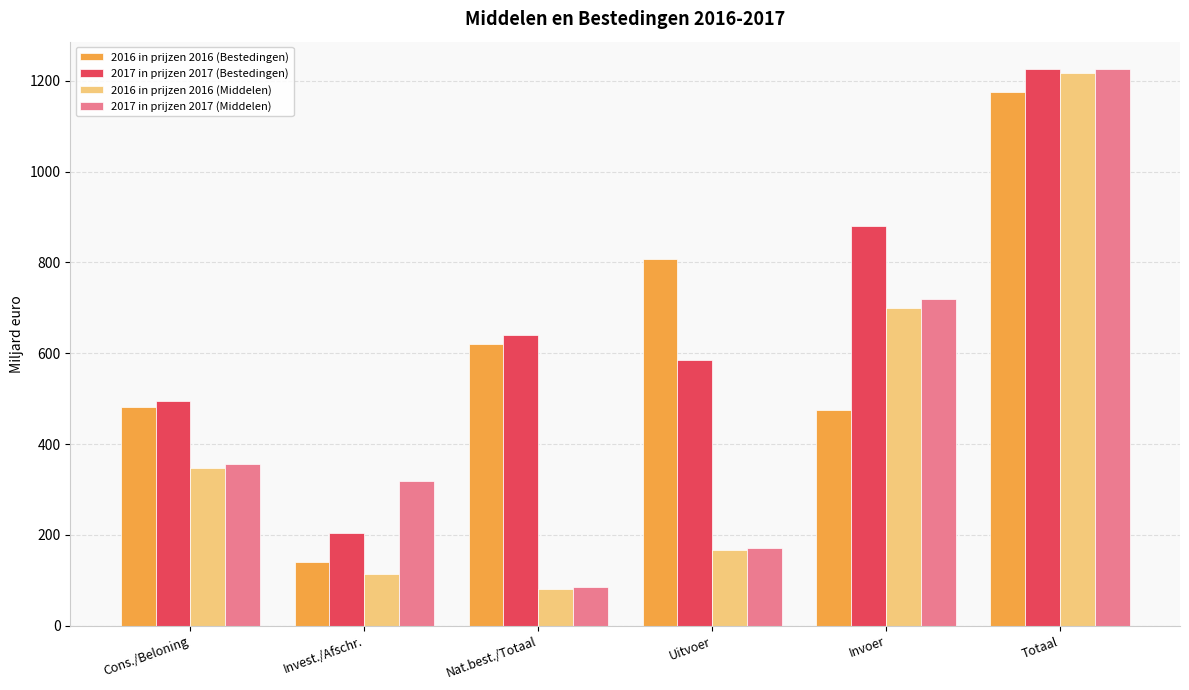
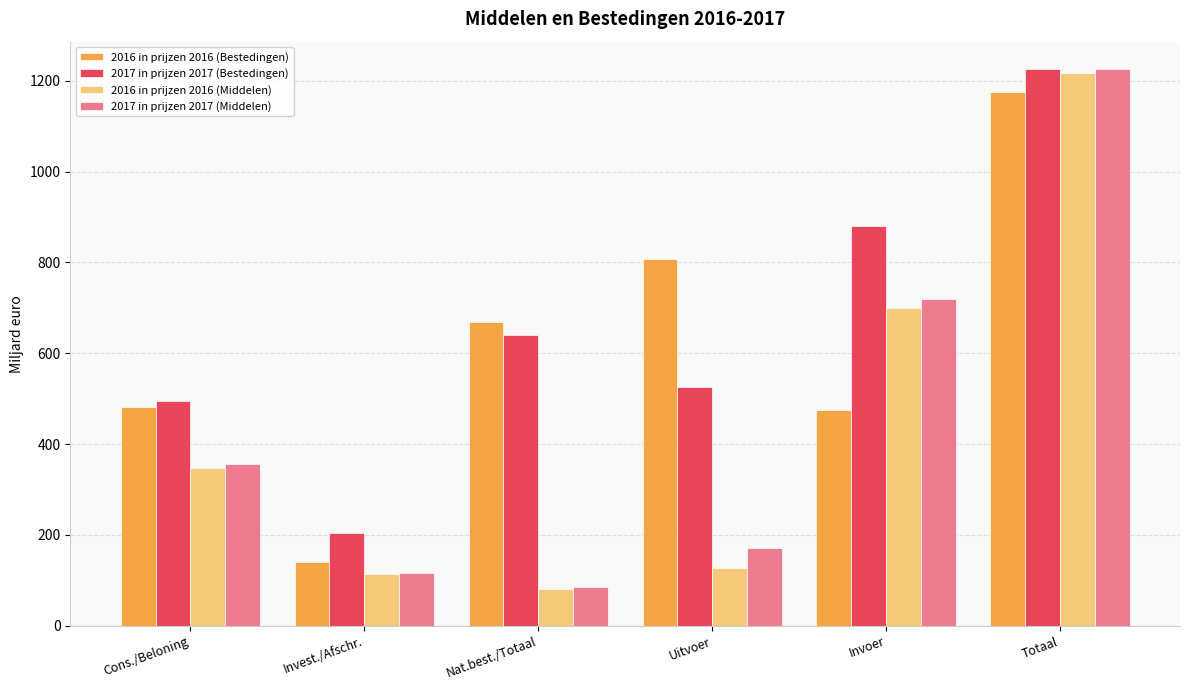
  {
    "2016 in prijzen 2016 (Bestedingen)": {
      "Cons./Beloning": 480,
      "Invest./Afschr.": 140,
-     "Nat.best./Totaal": 620,
+     "Nat.best./Totaal": 670,
      "Uitvoer": 810,
      "Invoer": 480,
      "Totaal": 1170
    },
    "2017 in prijzen 2017 (Bestedingen)": {
      "Cons./Beloning": 500,
      "Invest./Afschr.": 200,
      "Nat.best./Totaal": 640,
-     "Uitvoer": 580,
+     "Uitvoer": 530,
      "Invoer": 880,
      "Totaal": 1230
    },
    "2016 in prijzen 2016 (Middelen)": {
      "Cons./Beloning": 350,
      "Invest./Afschr.": 110,
      "Nat.best./Totaal": 80,
-     "Uitvoer": 170,
+     "Uitvoer": 130,
      "Invoer": 700,
      "Totaal": 1220
    },
    "2017 in prijzen 2017 (Middelen)": {
      "Cons./Beloning": 360,
-     "Invest./Afschr.": 320,
+     "Invest./Afschr.": 120,
      "Nat.best./Totaal": 80,
      "Uitvoer": 170,
      "Invoer": 720,
      "Totaal": 1230
    }
  }
